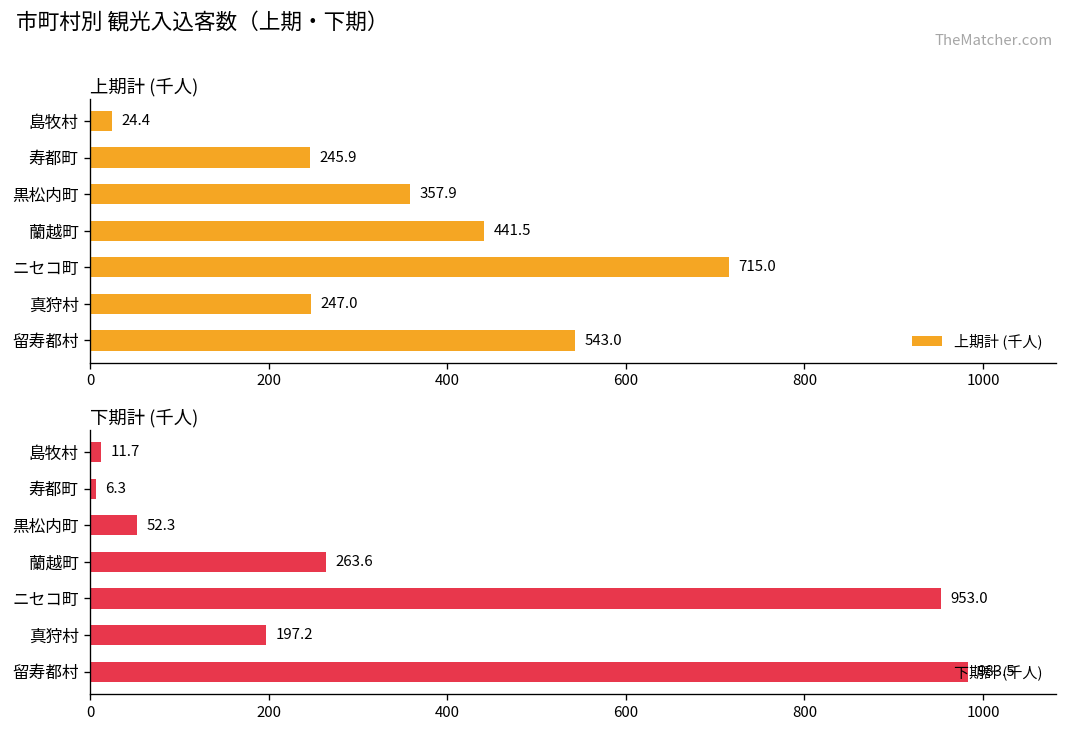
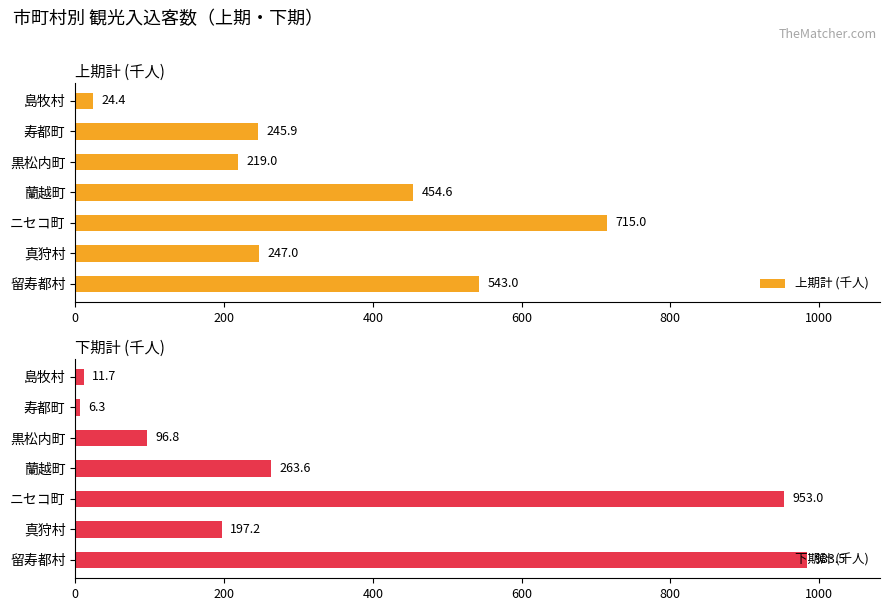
  {
    "上期計 (千人)": {
      "島牧村": 24.4,
      "寿都町": 245.9,
-     "黒松内町": 357.9,
-     "蘭越町": 441.5,
+     "黒松内町": 219.0,
+     "蘭越町": 454.6,
      "ニセコ町": 715.0,
      "真狩村": 247.0,
      "留寿都村": 543.0
    },
    "下期計 (千人)": {
      "島牧村": 11.7,
      "寿都町": 6.3,
-     "黒松内町": 52.3,
+     "黒松内町": 96.8,
      "蘭越町": 263.6,
      "ニセコ町": 953.0,
      "真狩村": 197.2,
      "留寿都村": 983.5
    }
  }
